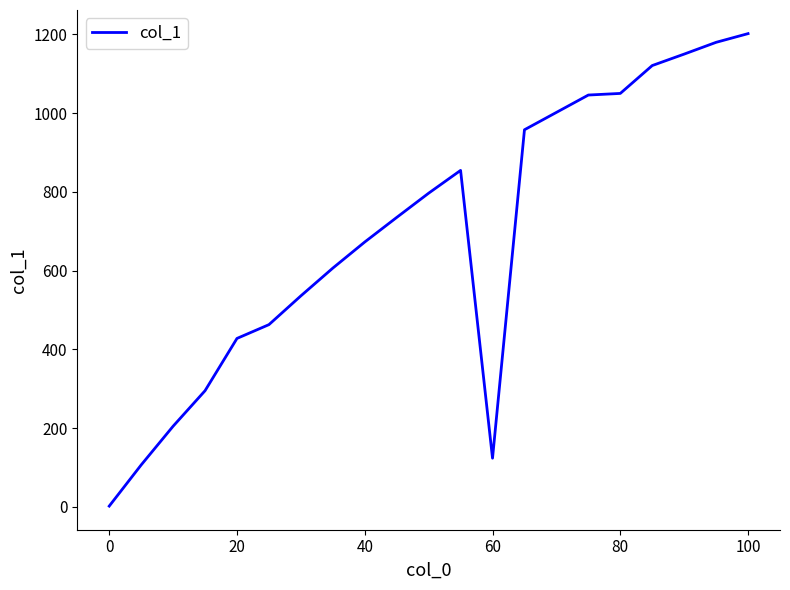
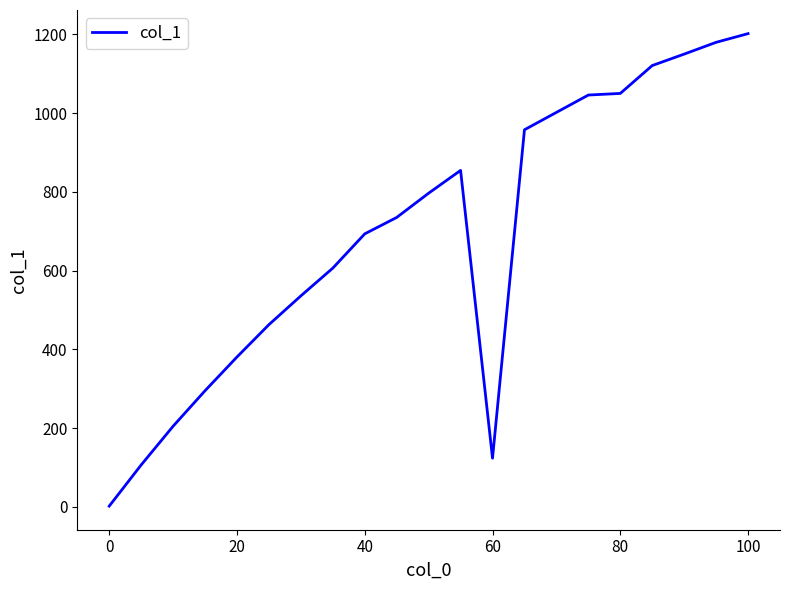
  {
    "0": 0,
-   "20": 430,
-   "40": 670,
+   "20": 380,
+   "40": 690,
    "60": 120,
    "80": 1050,
    "100": 1200
  }
